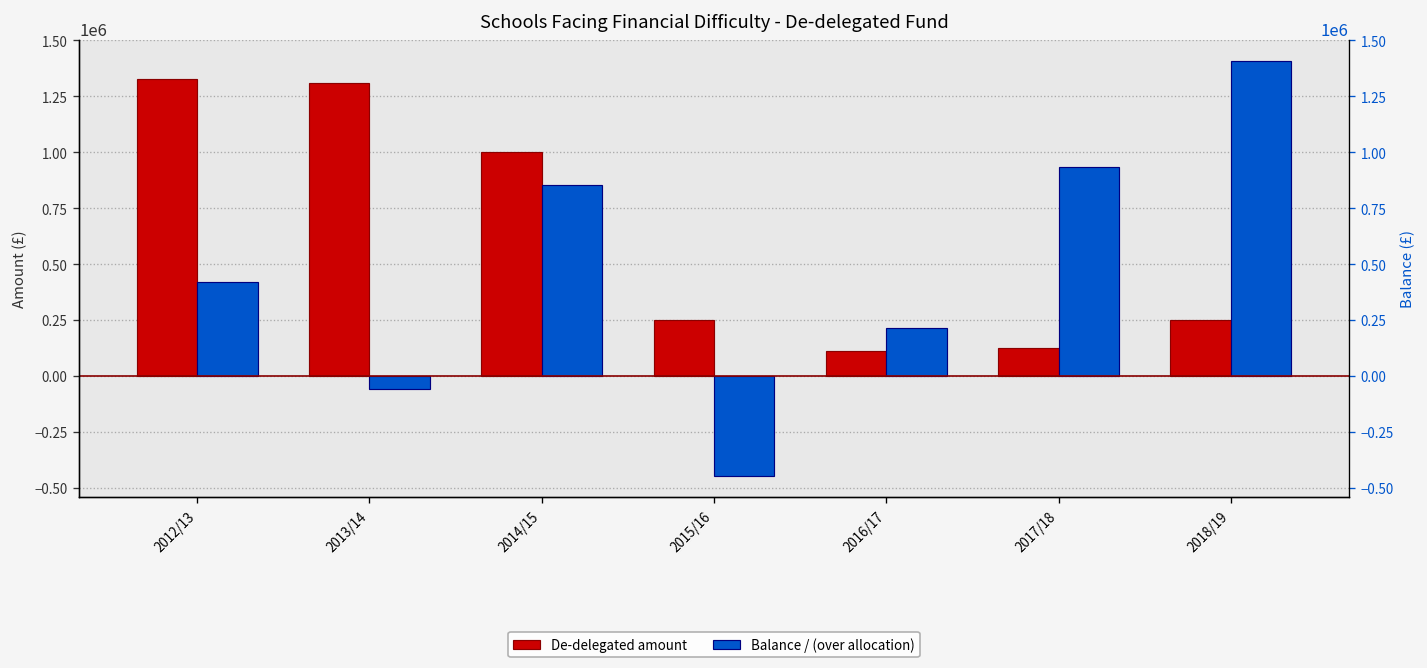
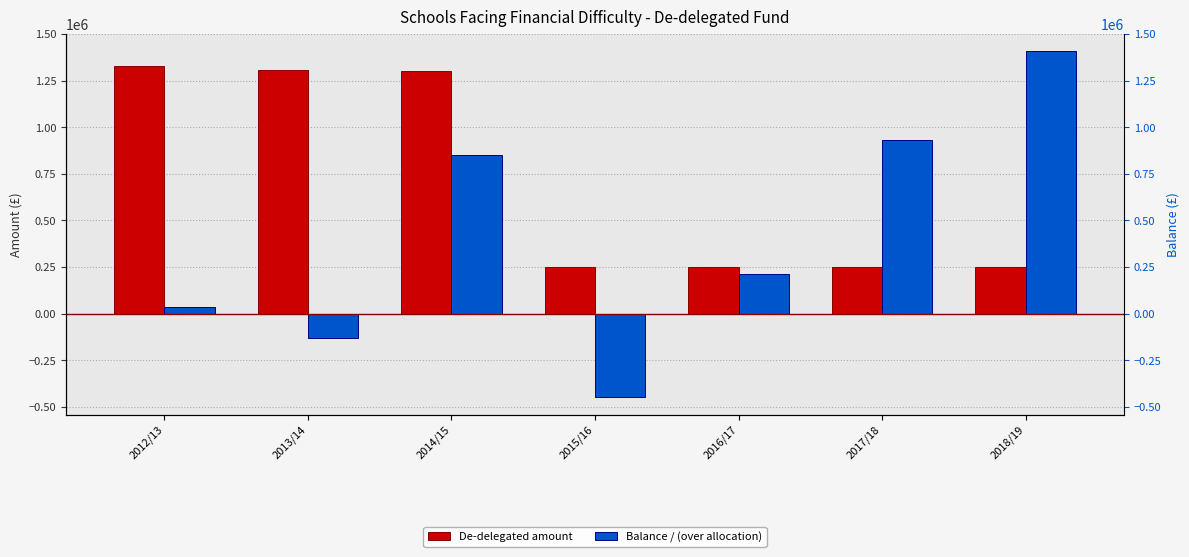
  {
    "De-delegated amount": {
      "2012/13": 1330000,
      "2013/14": 1310000,
-     "2014/15": 1000000,
+     "2014/15": 1300000,
      "2015/16": 250000,
-     "2016/17": 110000,
-     "2017/18": 120000,
+     "2016/17": 250000,
+     "2017/18": 250000,
      "2018/19": 250000
    },
    "Balance / (over allocation)": {
-     "2012/13": 420000,
-     "2013/14": -60000,
+     "2012/13": 30000,
+     "2013/14": -130000,
      "2014/15": 850000,
      "2015/16": -450000,
      "2016/17": 210000,
      "2017/18": 930000,
      "2018/19": 1410000
    }
  }
